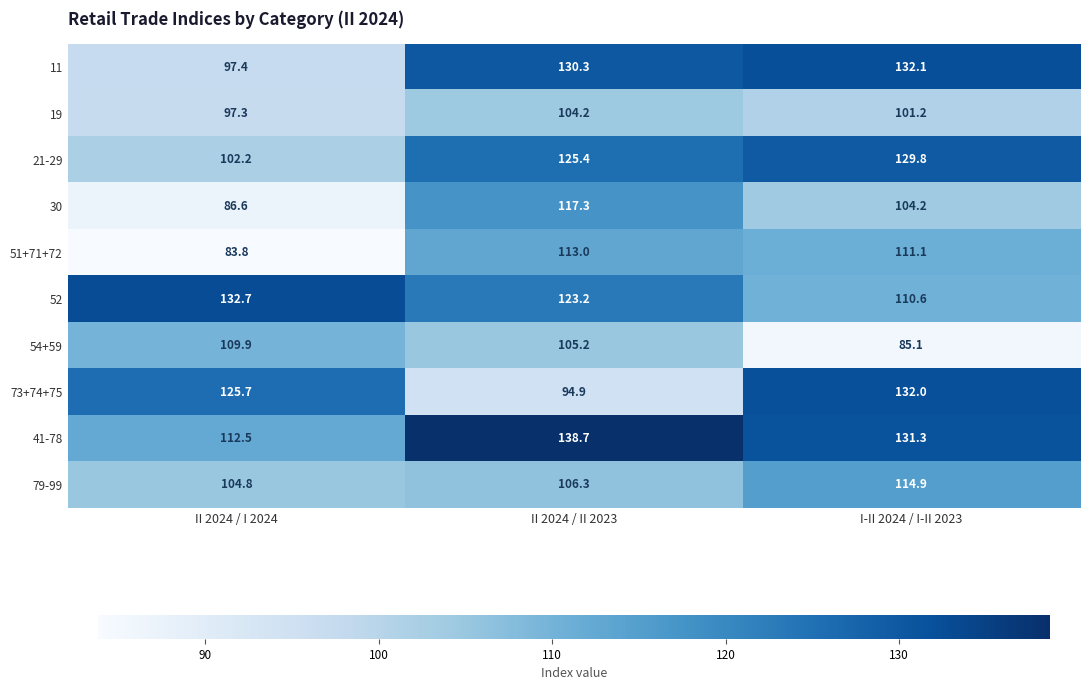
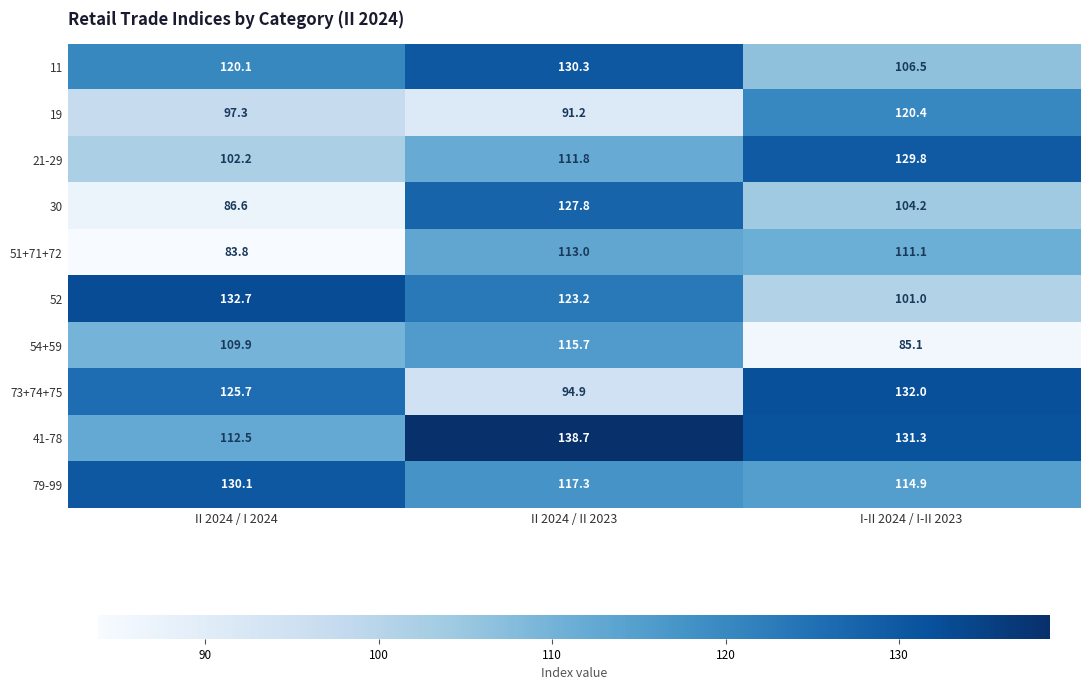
  {
    "11": {
-     "II 2024 / I 2024": 97.4,
+     "II 2024 / I 2024": 120.1,
      "II 2024 / II 2023": 130.3,
-     "I-II 2024 / I-II 2023": 132.1
+     "I-II 2024 / I-II 2023": 106.5
    },
    "19": {
      "II 2024 / I 2024": 97.3,
-     "II 2024 / II 2023": 104.2,
-     "I-II 2024 / I-II 2023": 101.2
+     "II 2024 / II 2023": 91.2,
+     "I-II 2024 / I-II 2023": 120.4
    },
    "21-29": {
      "II 2024 / I 2024": 102.2,
-     "II 2024 / II 2023": 125.4,
+     "II 2024 / II 2023": 111.8,
      "I-II 2024 / I-II 2023": 129.8
    },
    "30": {
      "II 2024 / I 2024": 86.6,
-     "II 2024 / II 2023": 117.3,
+     "II 2024 / II 2023": 127.8,
      "I-II 2024 / I-II 2023": 104.2
    },
    "51+71+72": {
      "II 2024 / I 2024": 83.8,
      "II 2024 / II 2023": 113.0,
      "I-II 2024 / I-II 2023": 111.1
    },
    "52": {
      "II 2024 / I 2024": 132.7,
      "II 2024 / II 2023": 123.2,
-     "I-II 2024 / I-II 2023": 110.6
+     "I-II 2024 / I-II 2023": 101.0
    },
    "54+59": {
      "II 2024 / I 2024": 109.9,
-     "II 2024 / II 2023": 105.2,
+     "II 2024 / II 2023": 115.7,
      "I-II 2024 / I-II 2023": 85.1
    },
    "73+74+75": {
      "II 2024 / I 2024": 125.7,
      "II 2024 / II 2023": 94.9,
      "I-II 2024 / I-II 2023": 132.0
    },
    "41-78": {
      "II 2024 / I 2024": 112.5,
      "II 2024 / II 2023": 138.7,
      "I-II 2024 / I-II 2023": 131.3
    },
    "79-99": {
-     "II 2024 / I 2024": 104.8,
-     "II 2024 / II 2023": 106.3,
+     "II 2024 / I 2024": 130.1,
+     "II 2024 / II 2023": 117.3,
      "I-II 2024 / I-II 2023": 114.9
    }
  }
